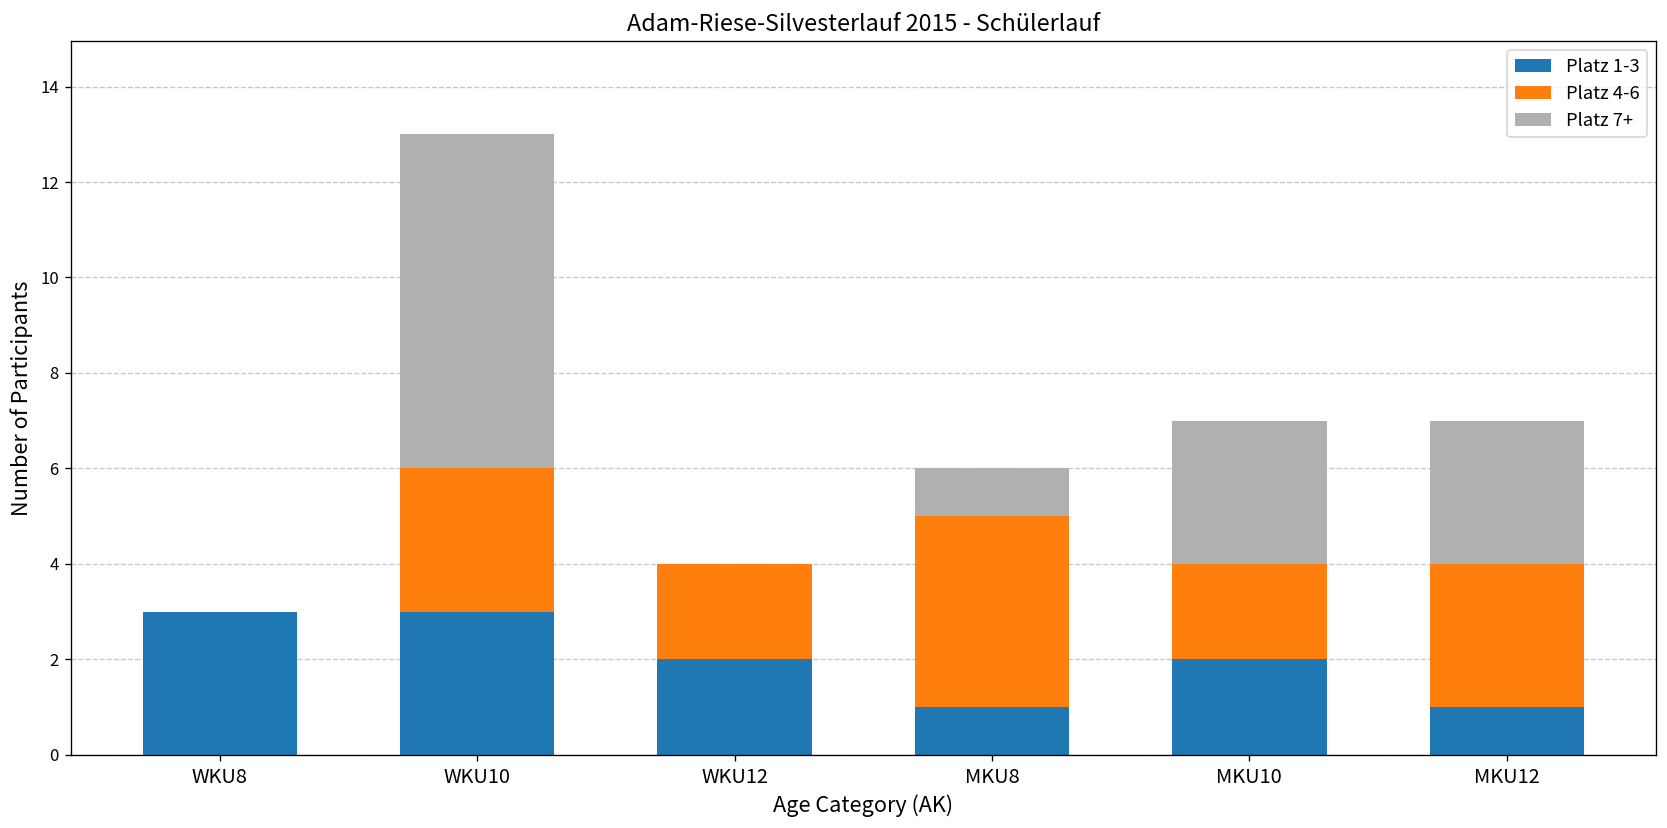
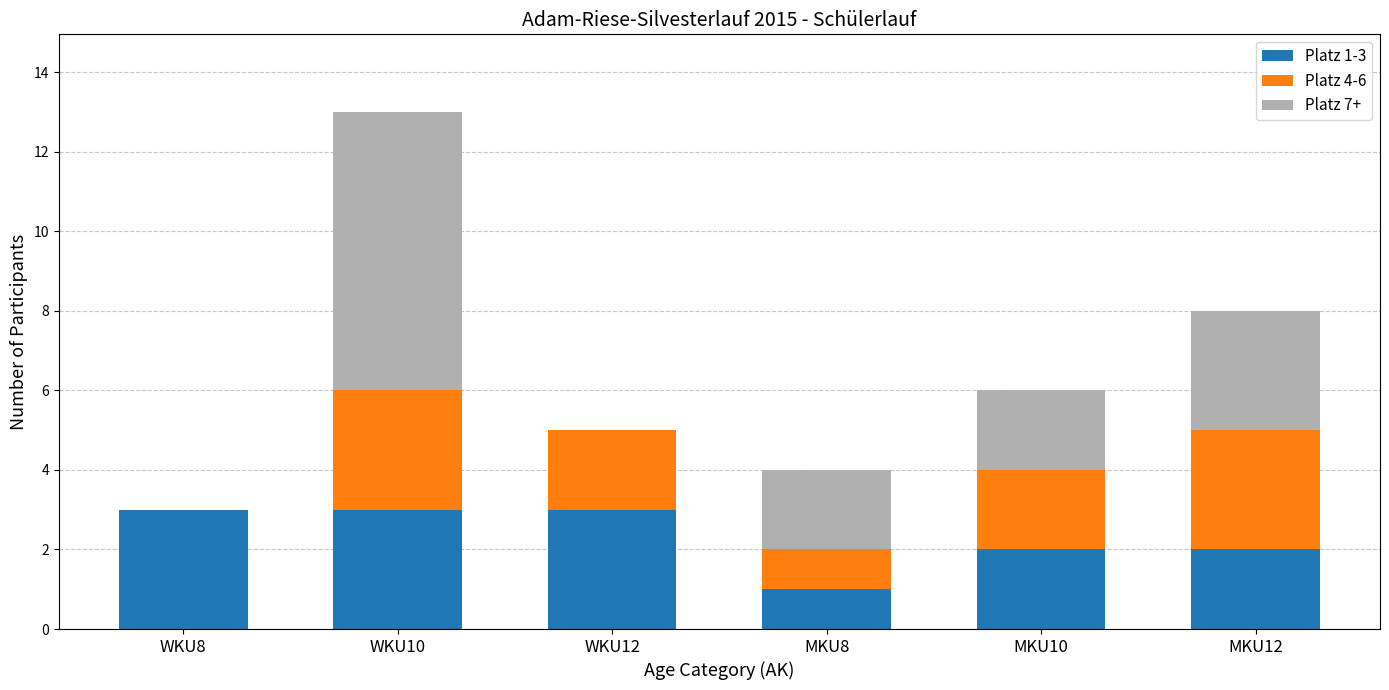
  {
    "Platz 1-3": {
      "WKU8": 3,
      "WKU10": 3,
-     "WKU12": 2,
+     "WKU12": 3,
      "MKU8": 1,
      "MKU10": 2,
-     "MKU12": 1
+     "MKU12": 2
    },
    "Platz 4-6": {
      "WKU8": 0,
      "WKU10": 3,
      "WKU12": 2,
-     "MKU8": 4,
+     "MKU8": 1,
      "MKU10": 2,
      "MKU12": 3
    },
    "Platz 7+": {
      "WKU8": 0,
      "WKU10": 7,
      "WKU12": 0,
-     "MKU8": 1,
-     "MKU10": 3,
+     "MKU8": 2,
+     "MKU10": 2,
      "MKU12": 3
    }
  }
